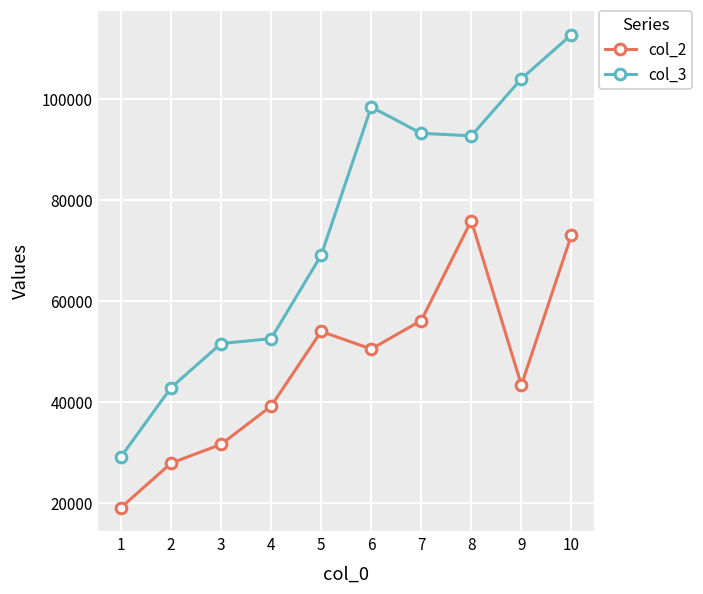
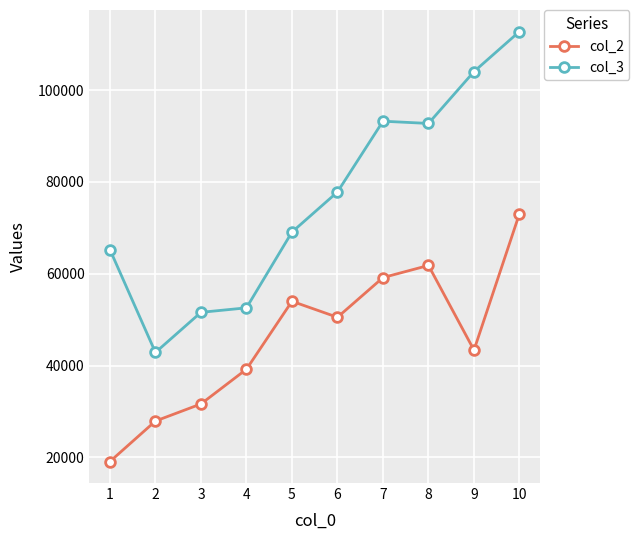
  {
    "col_2": {
      "1": 19000,
      "2": 28000,
      "3": 32000,
      "4": 39000,
      "5": 54000,
      "6": 51000,
-     "7": 56000,
-     "8": 76000,
+     "7": 59000,
+     "8": 62000,
      "9": 43000,
      "10": 73000
    },
    "col_3": {
-     "1": 29000,
+     "1": 65000,
      "2": 43000,
      "3": 52000,
      "4": 53000,
      "5": 69000,
-     "6": 98000,
+     "6": 78000,
      "7": 93000,
      "8": 93000,
      "9": 104000,
      "10": 113000
    }
  }
